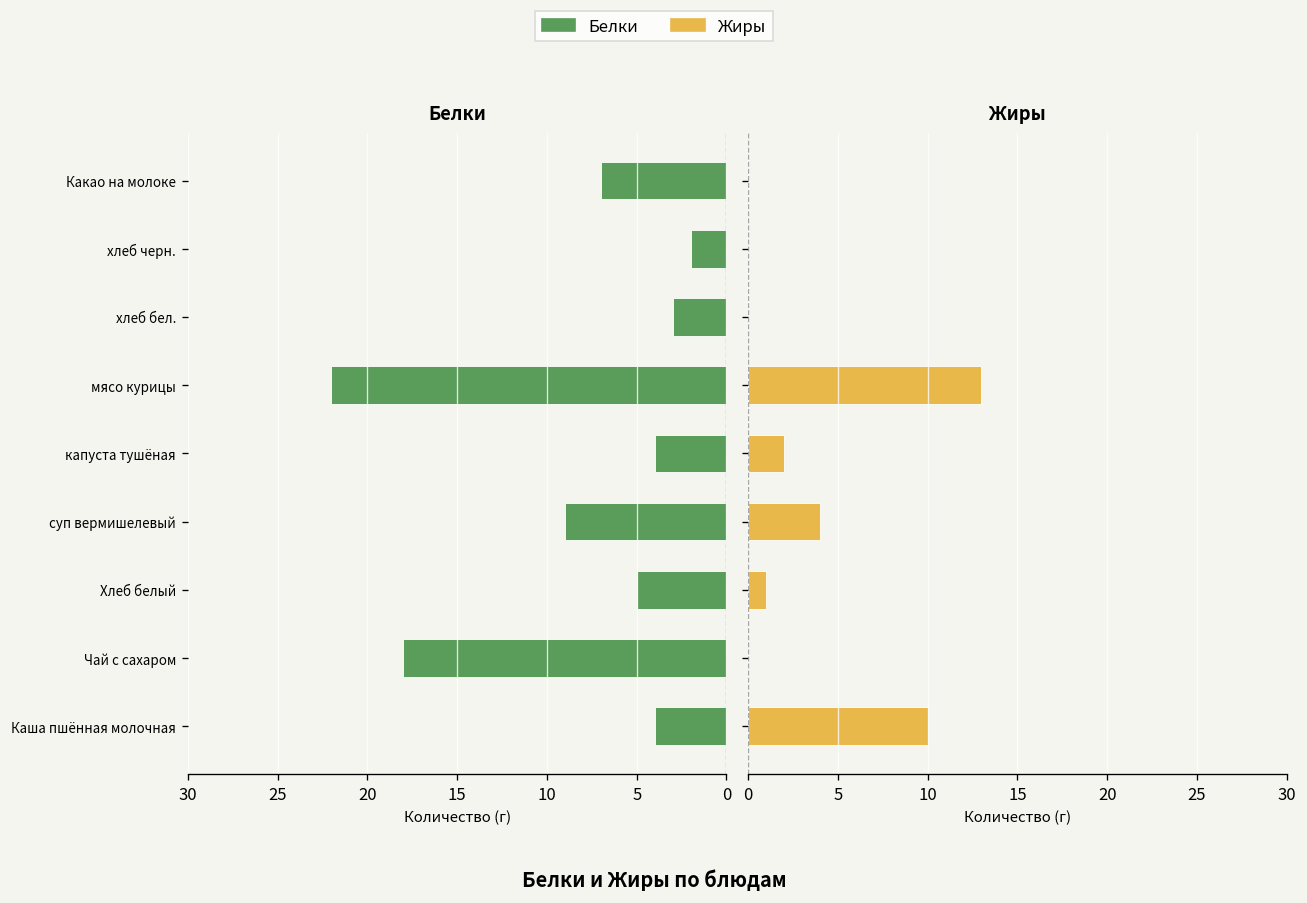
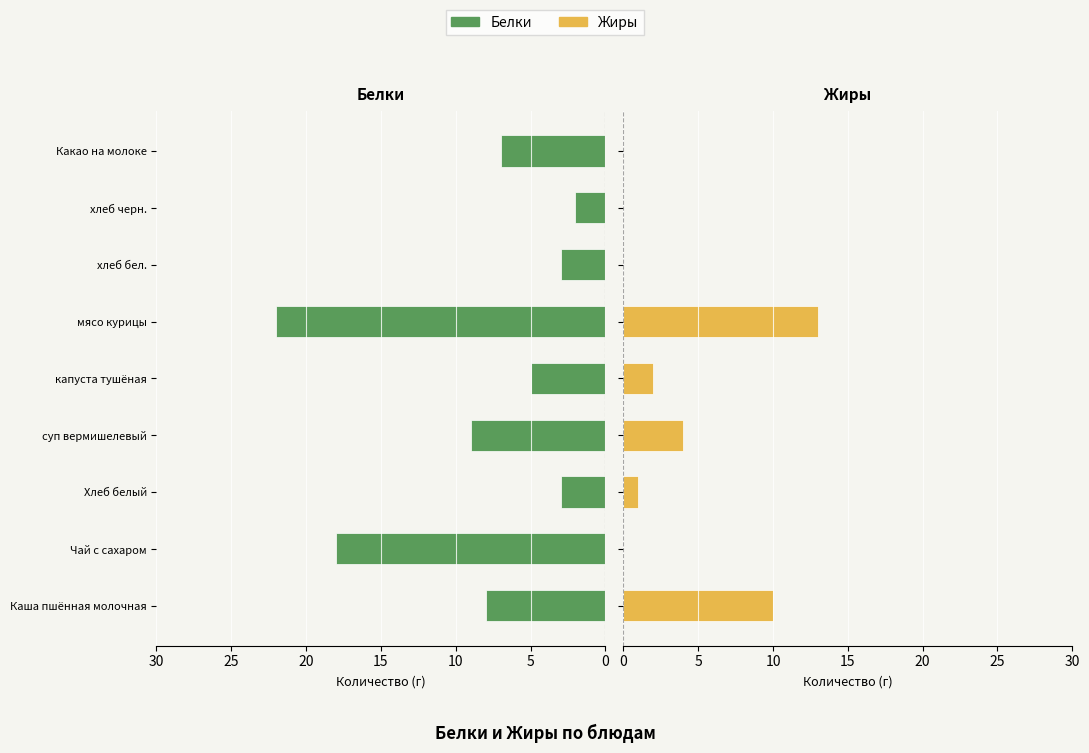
  {
    "Белки": {
      "Какао на молоке": 7,
      "хлеб черн.": 2,
      "хлеб бел.": 3,
      "мясо курицы": 22,
-     "капуста тушёная": 4,
+     "капуста тушёная": 5,
      "суп вермишелевый": 9,
-     "Хлеб белый": 5,
+     "Хлеб белый": 3,
      "Чай с сахаром": 18,
-     "Каша пшённая молочная": 4
+     "Каша пшённая молочная": 8
    }
  }
